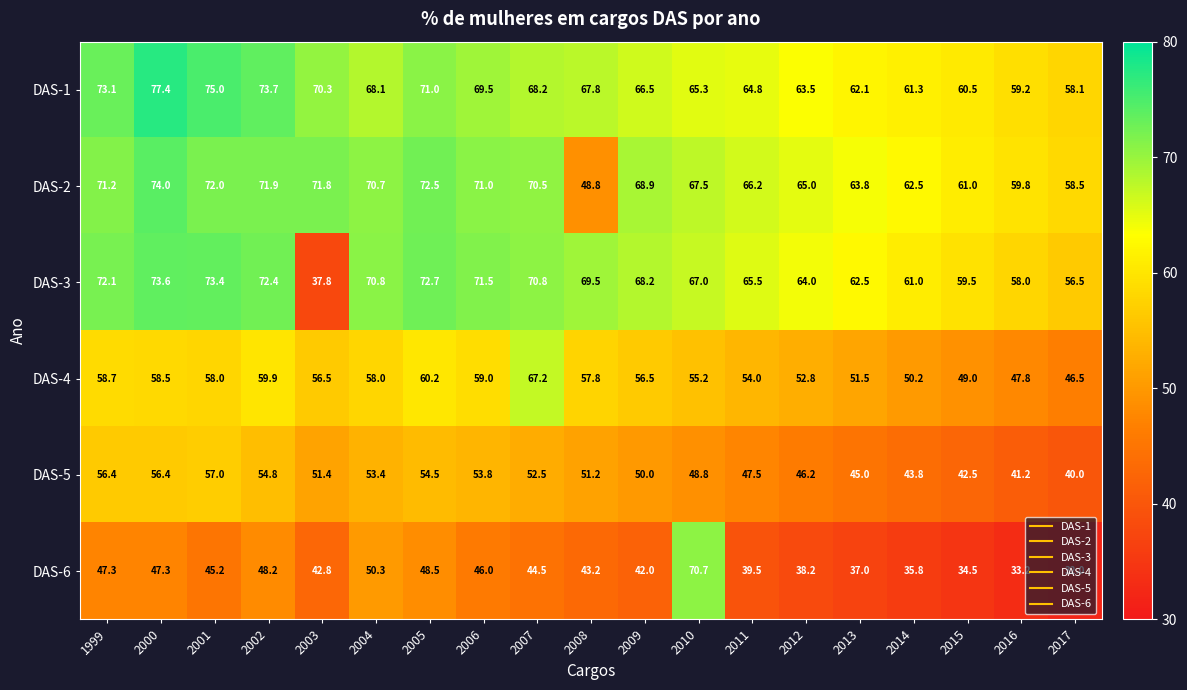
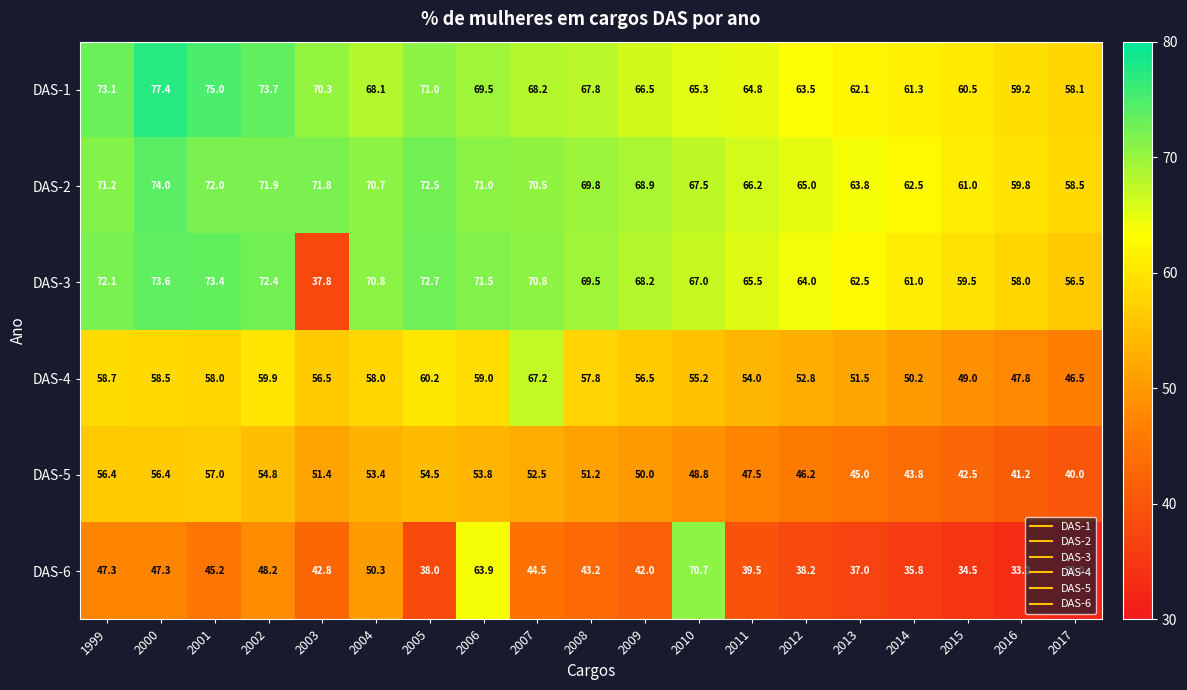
  {
    "DAS-1": {
      "1999": 73.1,
      "2000": 77.4,
      "2001": 75.0,
      "2002": 73.7,
      "2003": 70.3,
      "2004": 68.1,
      "2005": 71.0,
      "2006": 69.5,
      "2007": 68.2,
      "2008": 67.8,
      "2009": 66.5,
      "2010": 65.3,
      "2011": 64.8,
      "2012": 63.5,
      "2013": 62.1,
      "2014": 61.3,
      "2015": 60.5,
      "2016": 59.2,
      "2017": 58.1
    },
    "DAS-2": {
      "1999": 71.2,
      "2000": 74.0,
      "2001": 72.0,
      "2002": 71.9,
      "2003": 71.8,
      "2004": 70.7,
      "2005": 72.5,
      "2006": 71.0,
      "2007": 70.5,
-     "2008": 48.8,
+     "2008": 69.8,
      "2009": 68.9,
      "2010": 67.5,
      "2011": 66.2,
      "2012": 65.0,
      "2013": 63.8,
      "2014": 62.5,
      "2015": 61.0,
      "2016": 59.8,
      "2017": 58.5
    },
    "DAS-3": {
      "1999": 72.1,
      "2000": 73.6,
      "2001": 73.4,
      "2002": 72.4,
      "2003": 37.8,
      "2004": 70.8,
      "2005": 72.7,
      "2006": 71.5,
      "2007": 70.8,
      "2008": 69.5,
      "2009": 68.2,
      "2010": 67.0,
      "2011": 65.5,
      "2012": 64.0,
      "2013": 62.5,
      "2014": 61.0,
      "2015": 59.5,
      "2016": 58.0,
      "2017": 56.5
    },
    "DAS-4": {
      "1999": 58.7,
      "2000": 58.5,
      "2001": 58.0,
      "2002": 59.9,
      "2003": 56.5,
      "2004": 58.0,
      "2005": 60.2,
      "2006": 59.0,
      "2007": 67.2,
      "2008": 57.8,
      "2009": 56.5,
      "2010": 55.2,
      "2011": 54.0,
      "2012": 52.8,
      "2013": 51.5,
      "2014": 50.2,
      "2015": 49.0,
      "2016": 47.8,
      "2017": 46.5
    },
    "DAS-5": {
      "1999": 56.4,
      "2000": 56.4,
      "2001": 57.0,
      "2002": 54.8,
      "2003": 51.4,
      "2004": 53.4,
      "2005": 54.5,
      "2006": 53.8,
      "2007": 52.5,
      "2008": 51.2,
      "2009": 50.0,
      "2010": 48.8,
      "2011": 47.5,
      "2012": 46.2,
      "2013": 45.0,
      "2014": 43.8,
      "2015": 42.5,
      "2016": 41.2,
      "2017": 40.0
    },
    "DAS-6": {
      "1999": 47.3,
      "2000": 47.3,
      "2001": 45.2,
      "2002": 48.2,
      "2003": 42.8,
      "2004": 50.3,
-     "2005": 48.5,
-     "2006": 46.0,
+     "2005": 38.0,
+     "2006": 63.9,
      "2007": 44.5,
      "2008": 43.2,
      "2009": 42.0,
      "2010": 70.7,
      "2011": 39.5,
      "2012": 38.2,
      "2013": 37.0,
      "2014": 35.8,
      "2015": 34.5
    }
  }
